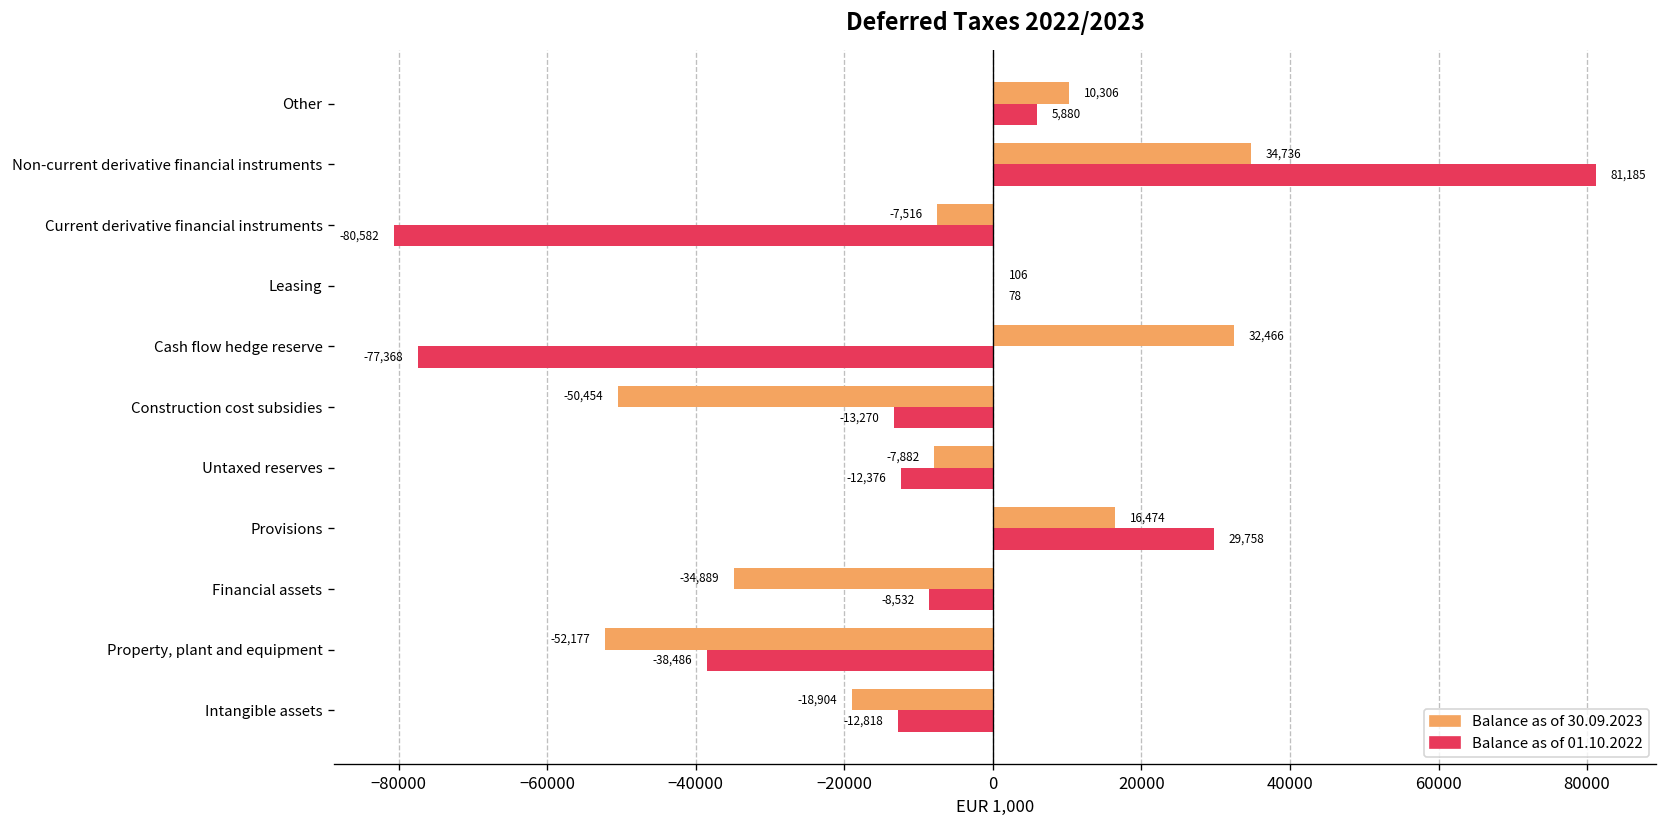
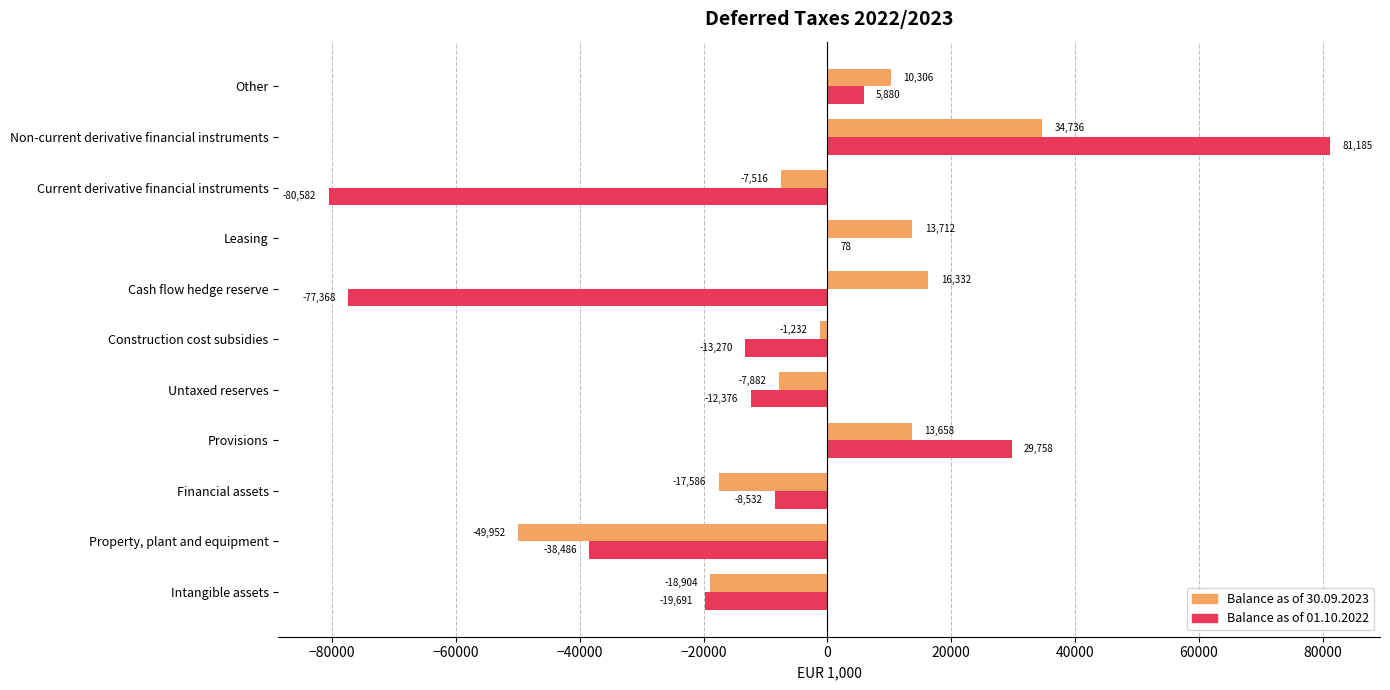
  {
    "Balance as of 30.09.2023": {
      "Other": "10,306",
      "Non-current derivative financial instruments": "34,736",
      "Current derivative financial instruments": "-7,516",
-     "Leasing": "106",
-     "Cash flow hedge reserve": "32,466",
-     "Construction cost subsidies": "-50,454",
+     "Leasing": "13,712",
+     "Cash flow hedge reserve": "16,332",
+     "Construction cost subsidies": "-1,232",
      "Untaxed reserves": "-7,882",
-     "Provisions": "16,474",
-     "Financial assets": "-34,889",
-     "Property, plant and equipment": "-52,177",
+     "Provisions": "13,658",
+     "Financial assets": "-17,586",
+     "Property, plant and equipment": "-49,952",
      "Intangible assets": "-18,904"
    },
    "Balance as of 01.10.2022": {
      "Other": "5,880",
      "Non-current derivative financial instruments": "81,185",
      "Current derivative financial instruments": "-80,582",
      "Leasing": "78",
      "Cash flow hedge reserve": "-77,368",
      "Construction cost subsidies": "-13,270",
      "Untaxed reserves": "-12,376",
      "Provisions": "29,758",
      "Financial assets": "-8,532",
      "Property, plant and equipment": "-38,486",
-     "Intangible assets": "-12,818"
+     "Intangible assets": "-19,691"
    }
  }
